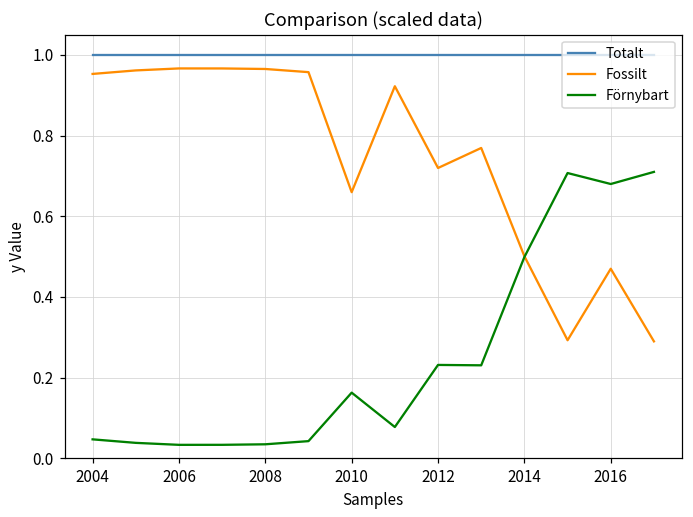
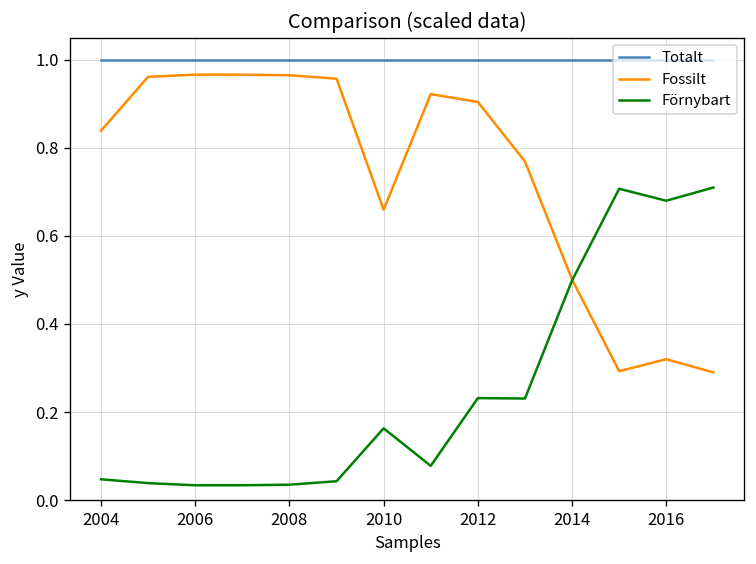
  {
    "Totalt": {
      "2004": 1.00,
      "2006": 1.00,
      "2008": 1.00,
      "2010": 1.00,
      "2012": 1.00,
      "2014": 1.00
    },
    "Fossilt": {
-     "2004": 0.95,
+     "2004": 0.84,
      "2006": 0.97,
      "2008": 0.97,
      "2010": 0.66,
-     "2012": 0.72,
-     "2016": 0.47
+     "2012": 0.90,
+     "2016": 0.32
    },
    "Förnybart": {
      "2004": 0.05,
      "2006": 0.03,
      "2008": 0.03,
      "2010": 0.16,
      "2012": 0.23,
      "2016": 0.68
    }
  }
